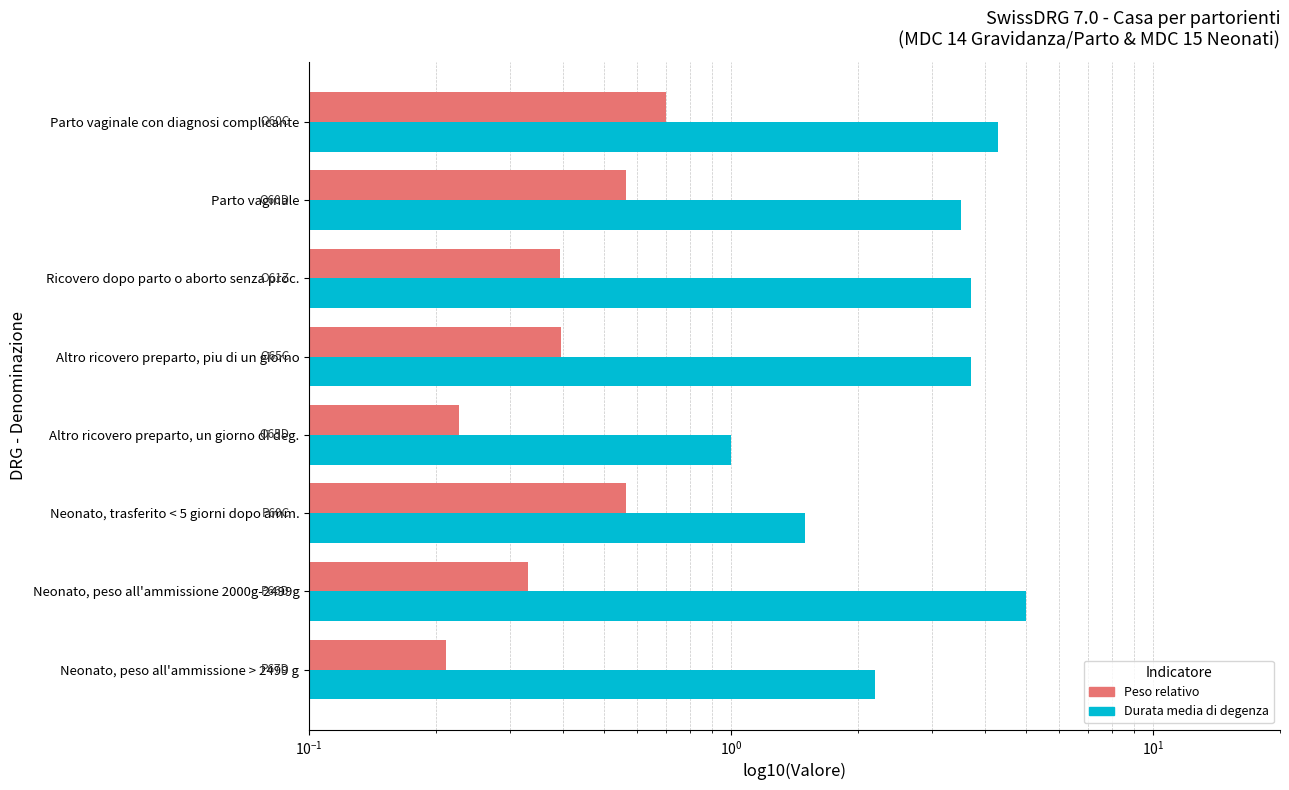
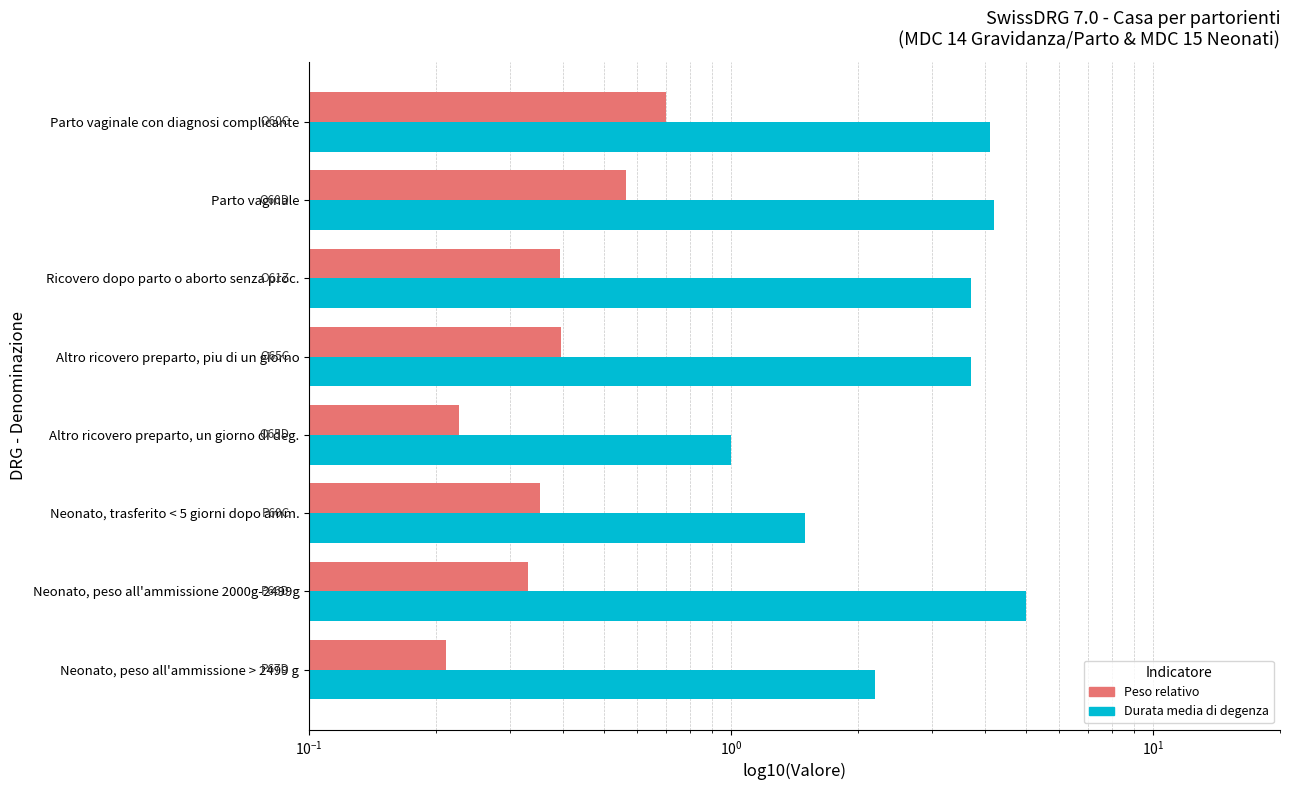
  {
    "Durata media di degenza": {
-     "Parto vaginale con diagnosi complicante": 4.3,
-     "Parto vaginale": 3.5,
+     "Parto vaginale con diagnosi complicante": 4.1,
+     "Parto vaginale": 4.2,
      "Ricovero dopo parto o aborto senza proc.": 3.7,
      "Altro ricovero preparto, piu di un giorno": 3.7,
      "Altro ricovero preparto, un giorno di deg.": 1.0,
      "Neonato, trasferito < 5 giorni dopo amm.": 1.5,
      "Neonato, peso all'ammissione 2000g-2499g": 5.0,
      "Neonato, peso all'ammissione > 2499 g": 2.2
    },
    "Peso relativo": {
      "Parto vaginale con diagnosi complicante": 0.70,
      "Parto vaginale": 0.56,
      "Ricovero dopo parto o aborto senza proc.": 0.39,
      "Altro ricovero preparto, piu di un giorno": 0.40,
      "Altro ricovero preparto, un giorno di deg.": 0.23,
-     "Neonato, trasferito < 5 giorni dopo amm.": 0.57,
+     "Neonato, trasferito < 5 giorni dopo amm.": 0.35,
      "Neonato, peso all'ammissione 2000g-2499g": 0.33,
      "Neonato, peso all'ammissione > 2499 g": 0.21
    }
  }
